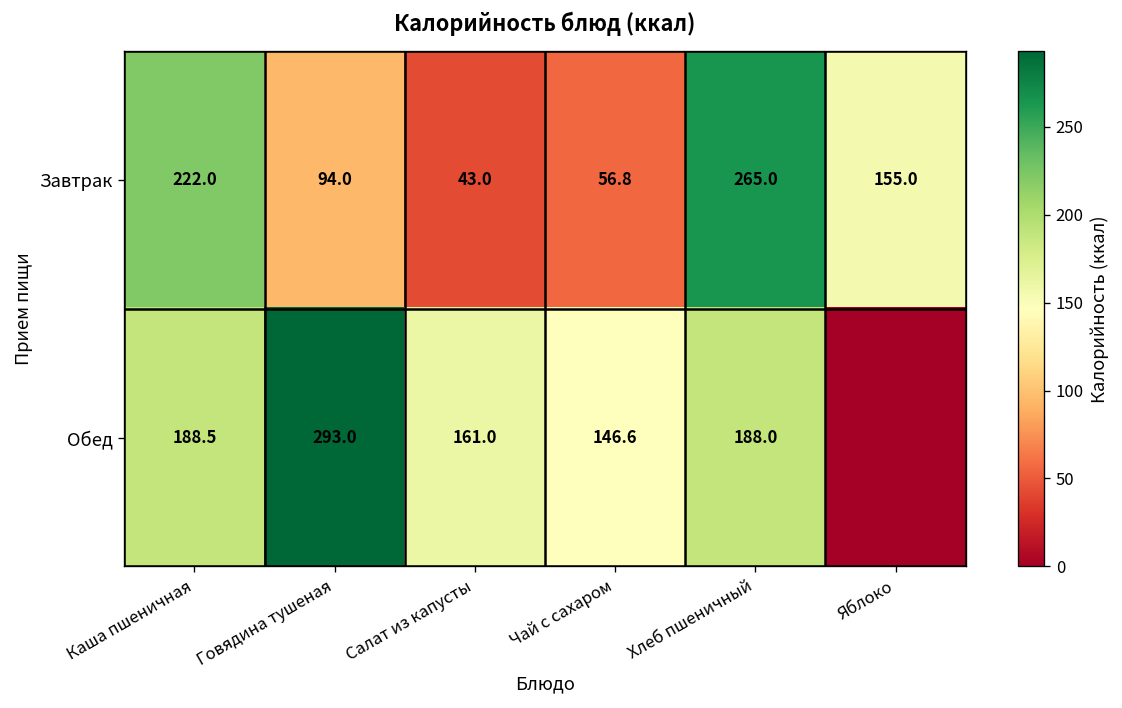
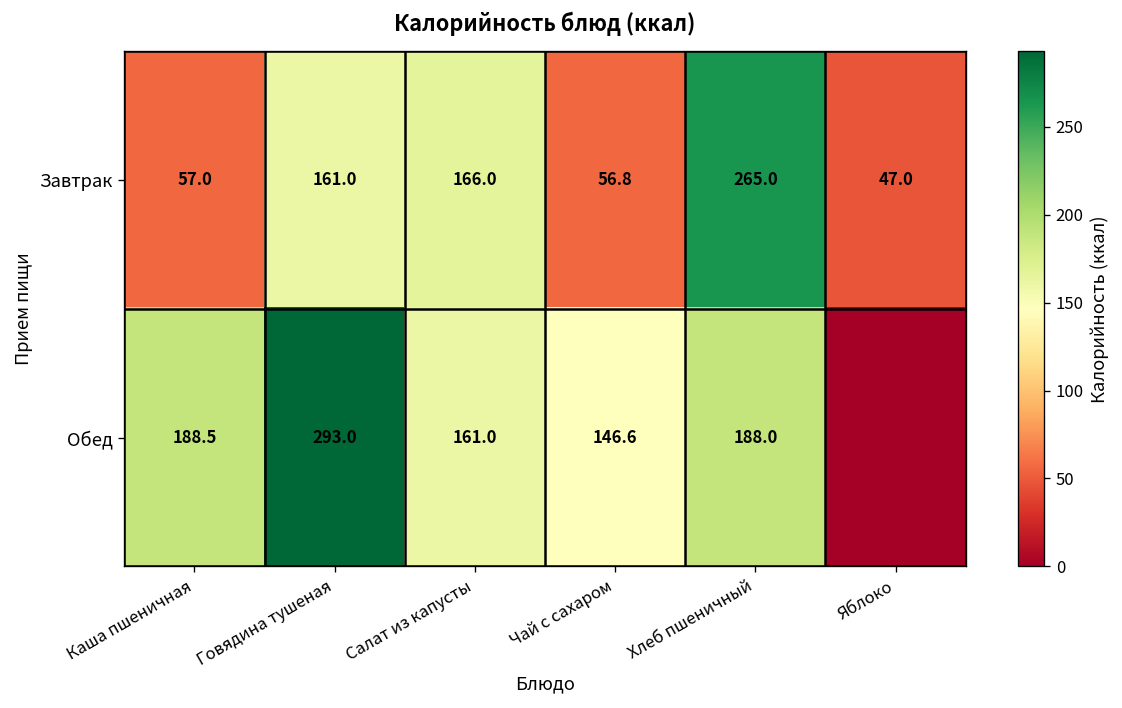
  {
    "Завтрак": {
-     "Каша пшеничная": 222.0,
-     "Говядина тушеная": 94.0,
-     "Салат из капусты": 43.0,
+     "Каша пшеничная": 57.0,
+     "Говядина тушеная": 161.0,
+     "Салат из капусты": 166.0,
      "Чай с сахаром": 56.8,
      "Хлеб пшеничный": 265.0,
-     "Яблоко": 155.0
+     "Яблоко": 47.0
    },
    "Обед": {
      "Каша пшеничная": 188.5,
      "Говядина тушеная": 293.0,
      "Салат из капусты": 161.0,
      "Чай с сахаром": 146.6,
      "Хлеб пшеничный": 188.0
    }
  }
